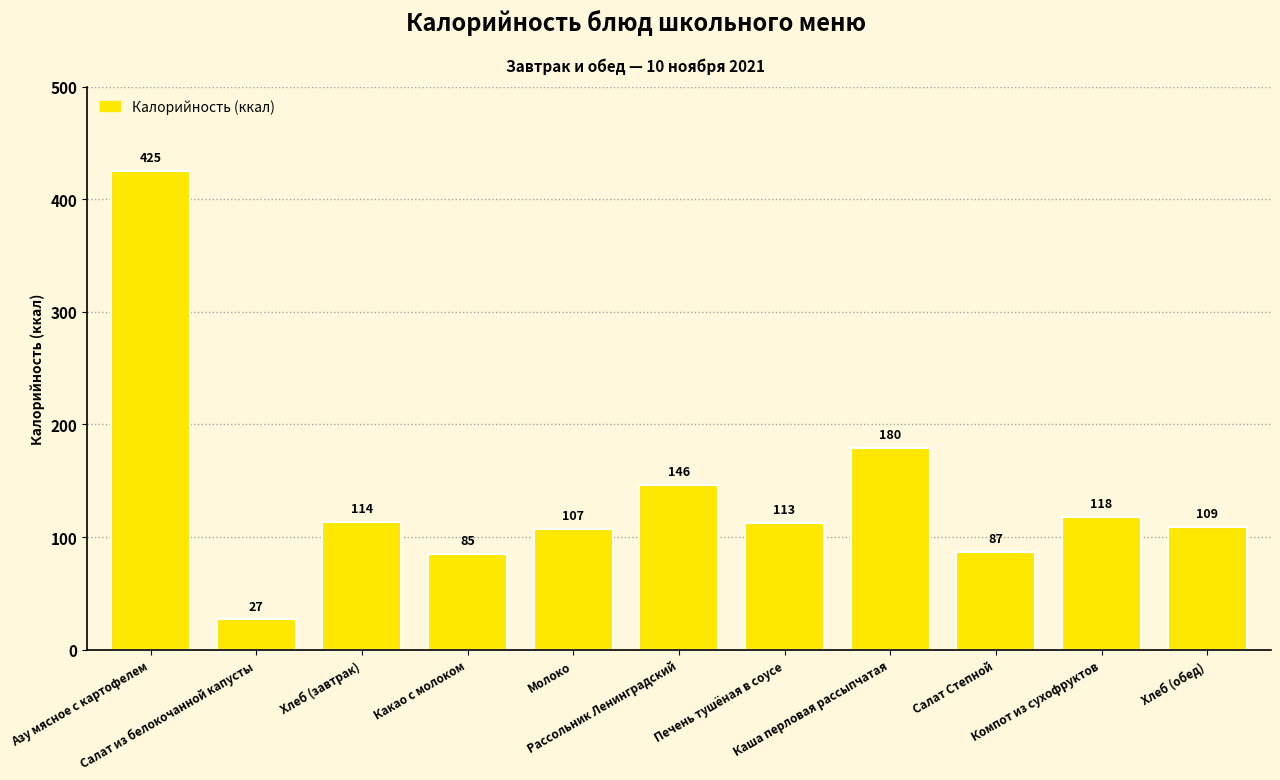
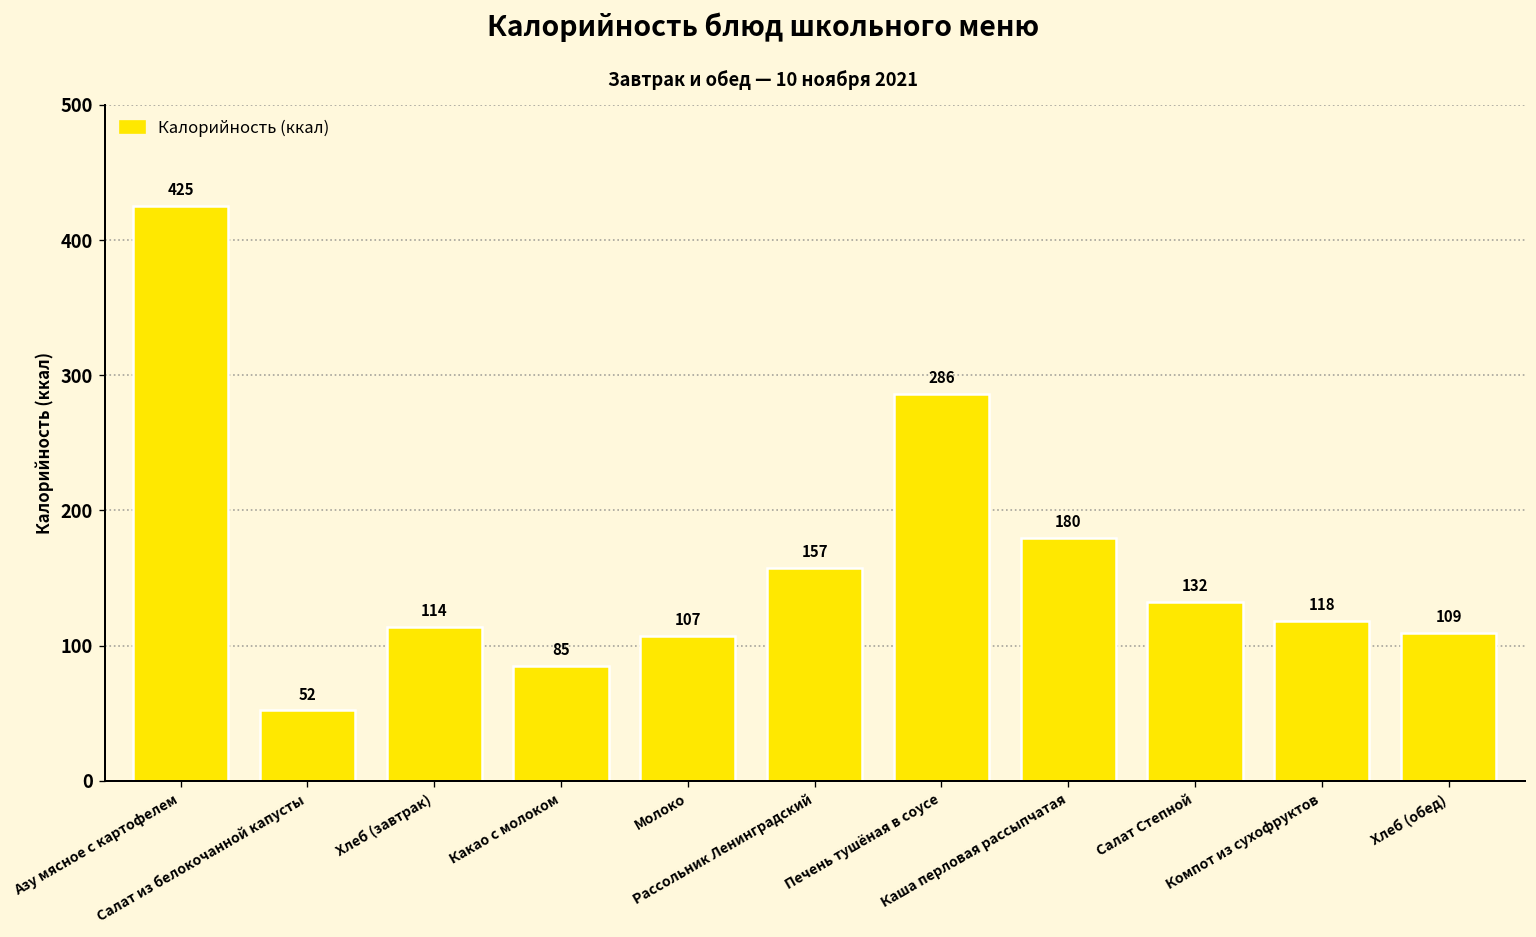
  {
    "Азу мясное с картофелем": 425,
-   "Салат из белокочанной капусты": 27,
+   "Салат из белокочанной капусты": 52,
    "Хлеб (завтрак)": 114,
    "Какао с молоком": 85,
    "Молоко": 107,
-   "Рассольник Ленинградский": 146,
-   "Печень тушёная в соусе": 113,
+   "Рассольник Ленинградский": 157,
+   "Печень тушёная в соусе": 286,
    "Каша перловая рассыпчатая": 180,
-   "Салат Степной": 87,
+   "Салат Степной": 132,
    "Компот из сухофруктов": 118,
    "Хлеб (обед)": 109
  }
